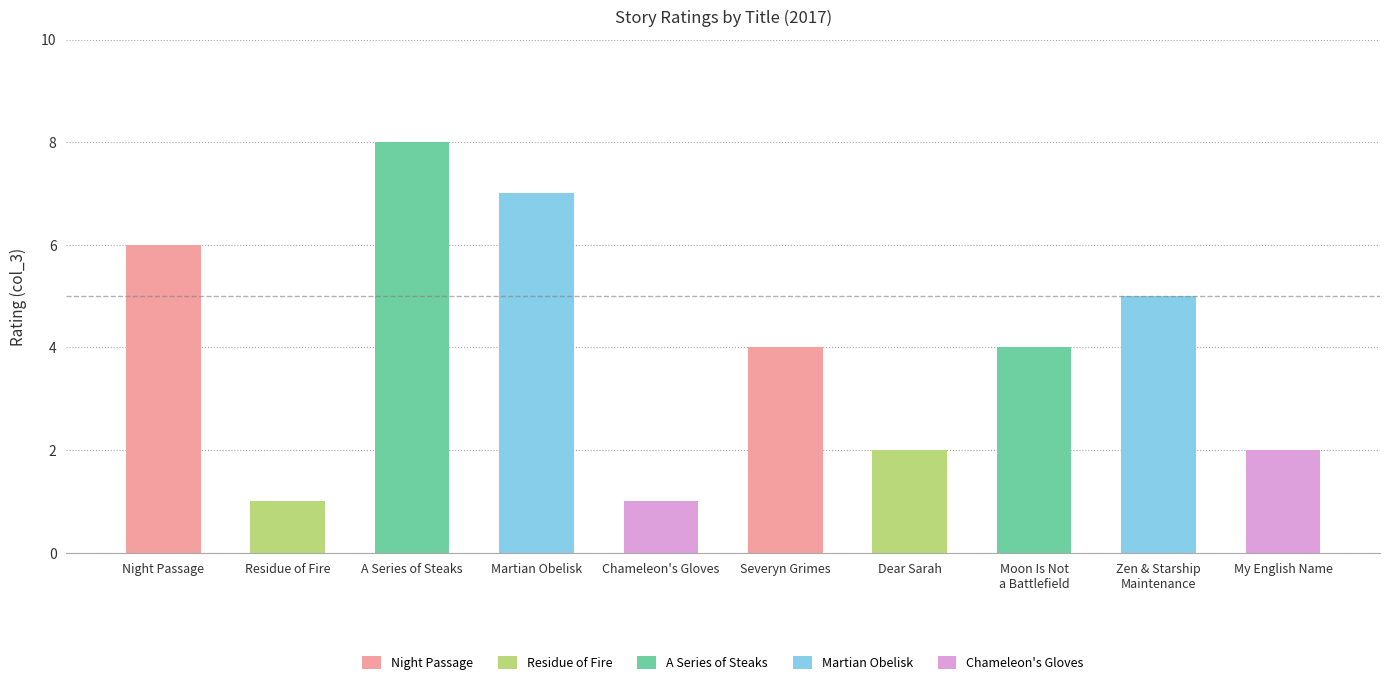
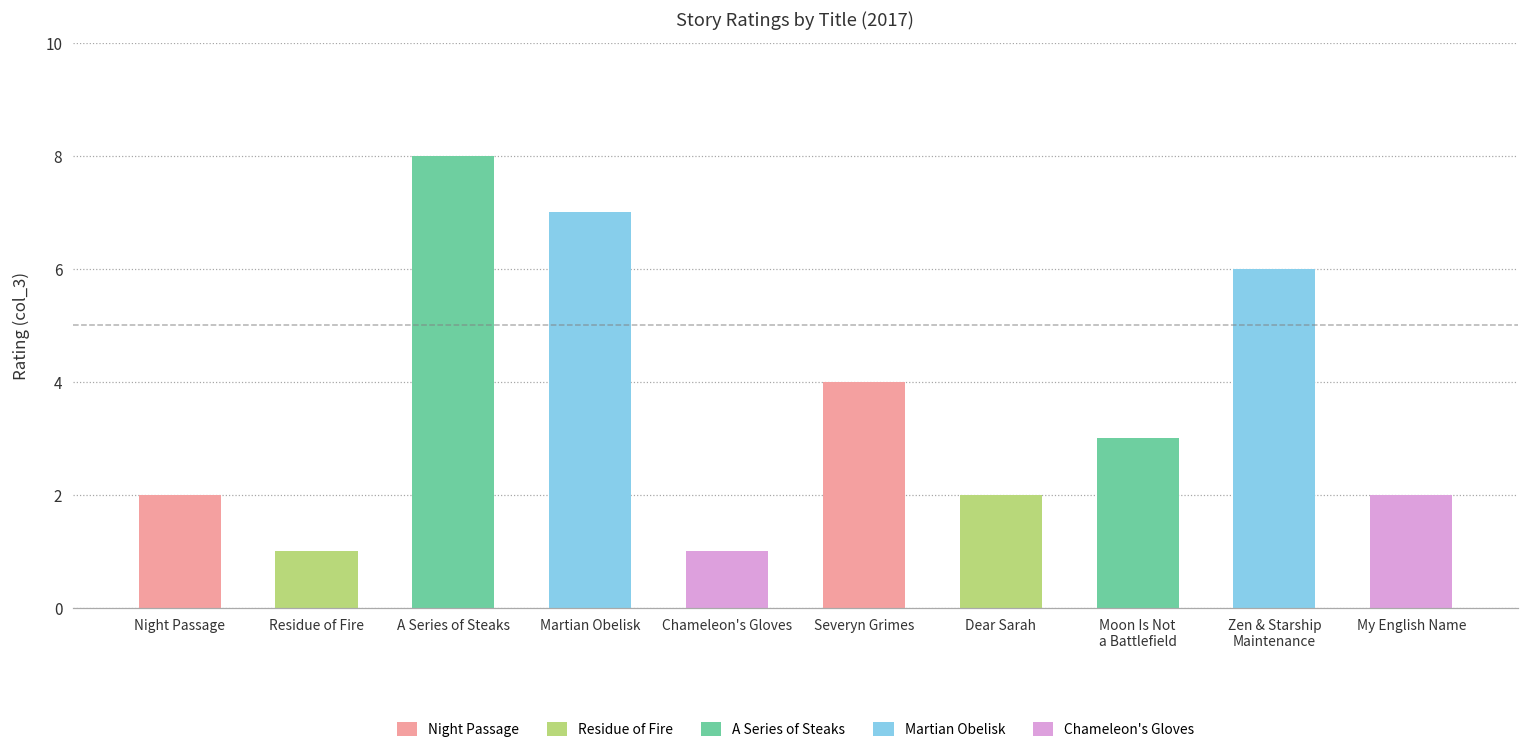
  {
-   "Night Passage": 6,
+   "Night Passage": 2,
    "Residue of Fire": 1,
    "A Series of Steaks": 8,
    "Martian Obelisk": 7,
    "Chameleon's Gloves": 1,
    "Severyn Grimes": 4,
    "Dear Sarah": 2,
-   "Moon Is Not a Battlefield": 4,
-   "Zen & Starship Maintenance": 5,
+   "Moon Is Not a Battlefield": 3,
+   "Zen & Starship Maintenance": 6,
    "My English Name": 2
  }
